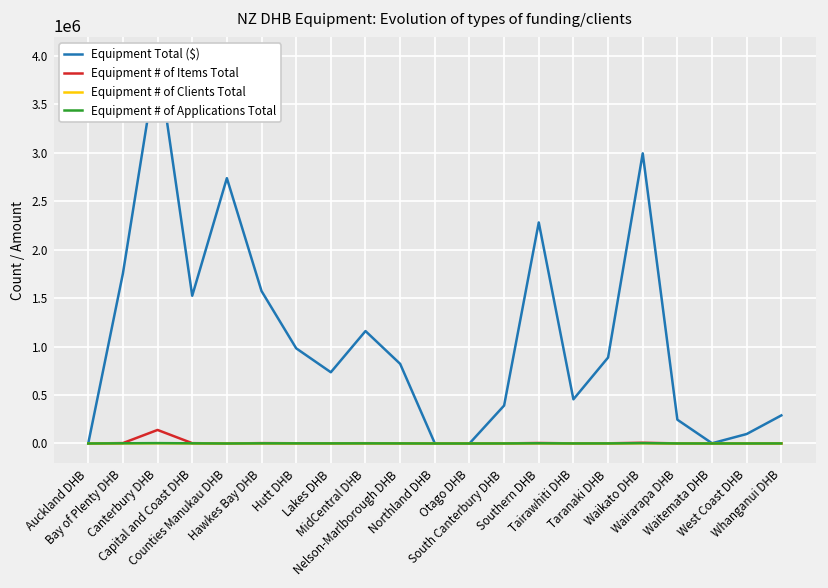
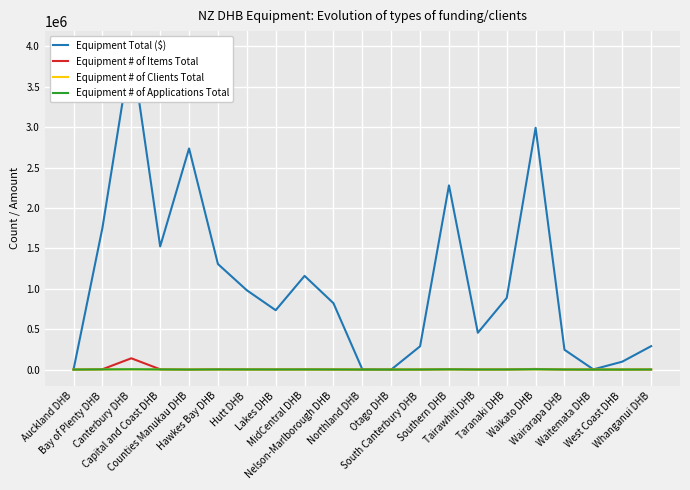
  {
    "Equipment Total ($)": {
      "Bay of Plenty DHB": 1800000,
      "Capital and Coast DHB": 1500000,
      "Counties Manukau DHB": 2700000,
-     "Hawkes Bay DHB": 1600000,
+     "Hawkes Bay DHB": 1300000,
      "Hutt DHB": 1000000,
      "Lakes DHB": 700000,
      "MidCentral DHB": 1200000,
      "Nelson-Marlborough DHB": 800000,
-     "South Canterbury DHB": 400000,
+     "South Canterbury DHB": 300000,
      "Southern DHB": 2300000,
      "Tairawhiti DHB": 500000,
      "Taranaki DHB": 900000,
      "Waikato DHB": 3000000,
      "Wairarapa DHB": 200000,
      "West Coast DHB": 100000,
      "Whanganui DHB": 300000
    },
    "Equipment # of Items Total": {
      "Canterbury DHB": 100000
    }
  }
